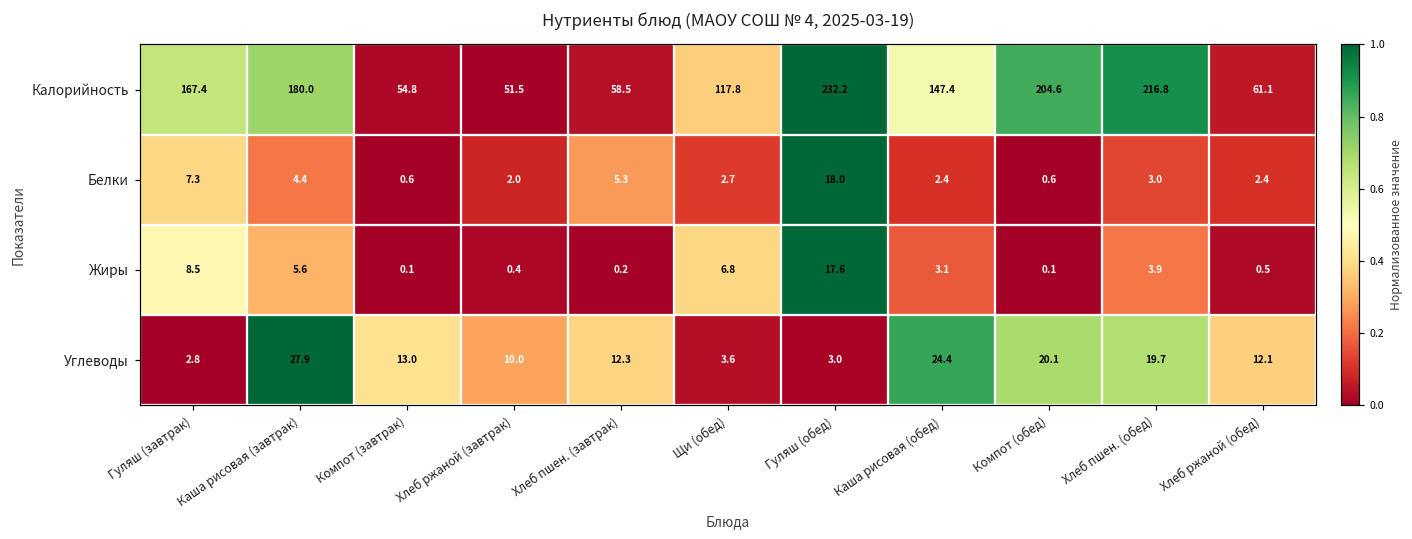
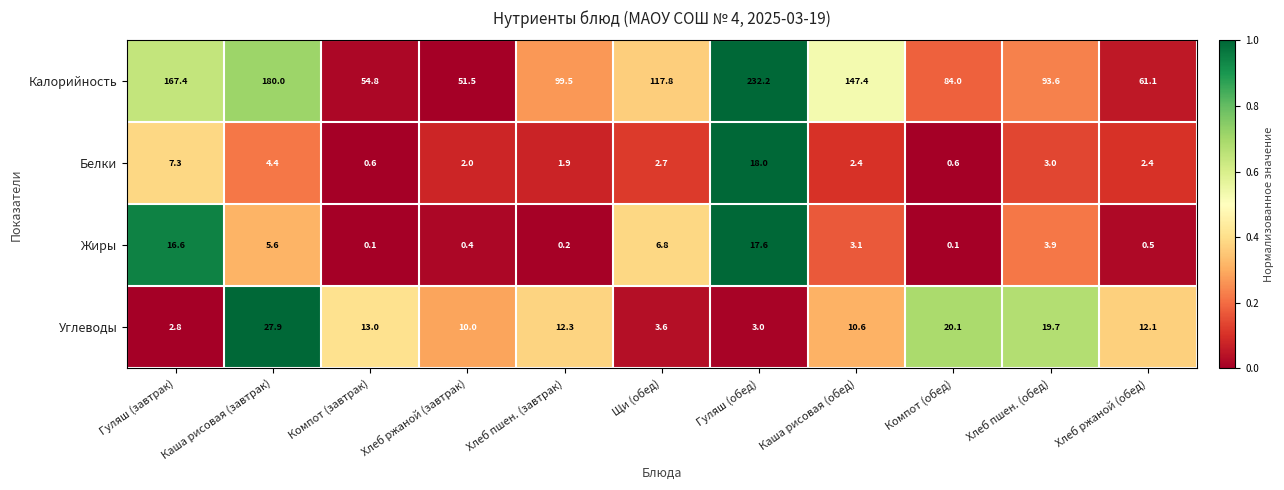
  {
    "Калорийность": {
      "Гуляш (завтрак)": 167.4,
      "Каша рисовая (завтрак)": 180.0,
      "Компот (завтрак)": 54.8,
      "Хлеб ржаной (завтрак)": 51.5,
-     "Хлеб пшен. (завтрак)": 58.5,
+     "Хлеб пшен. (завтрак)": 99.5,
      "Щи (обед)": 117.8,
      "Гуляш (обед)": 232.2,
      "Каша рисовая (обед)": 147.4,
-     "Компот (обед)": 204.6,
-     "Хлеб пшен. (обед)": 216.8,
+     "Компот (обед)": 84.0,
+     "Хлеб пшен. (обед)": 93.6,
      "Хлеб ржаной (обед)": 61.1
    },
    "Белки": {
      "Гуляш (завтрак)": 7.3,
      "Каша рисовая (завтрак)": 4.4,
      "Компот (завтрак)": 0.6,
      "Хлеб ржаной (завтрак)": 2.0,
-     "Хлеб пшен. (завтрак)": 5.3,
+     "Хлеб пшен. (завтрак)": 1.9,
      "Щи (обед)": 2.7,
      "Гуляш (обед)": 18.0,
      "Каша рисовая (обед)": 2.4,
      "Компот (обед)": 0.6,
      "Хлеб пшен. (обед)": 3.0,
      "Хлеб ржаной (обед)": 2.4
    },
    "Жиры": {
-     "Гуляш (завтрак)": 8.5,
+     "Гуляш (завтрак)": 16.6,
      "Каша рисовая (завтрак)": 5.6,
      "Компот (завтрак)": 0.1,
      "Хлеб ржаной (завтрак)": 0.4,
      "Хлеб пшен. (завтрак)": 0.2,
      "Щи (обед)": 6.8,
      "Гуляш (обед)": 17.6,
      "Каша рисовая (обед)": 3.1,
      "Компот (обед)": 0.1,
      "Хлеб пшен. (обед)": 3.9,
      "Хлеб ржаной (обед)": 0.5
    },
    "Углеводы": {
      "Гуляш (завтрак)": 2.8,
      "Каша рисовая (завтрак)": 27.9,
      "Компот (завтрак)": 13.0,
      "Хлеб ржаной (завтрак)": 10.0,
      "Хлеб пшен. (завтрак)": 12.3,
      "Щи (обед)": 3.6,
      "Гуляш (обед)": 3.0,
-     "Каша рисовая (обед)": 24.4,
+     "Каша рисовая (обед)": 10.6,
      "Компот (обед)": 20.1,
      "Хлеб пшен. (обед)": 19.7,
      "Хлеб ржаной (обед)": 12.1
    }
  }
